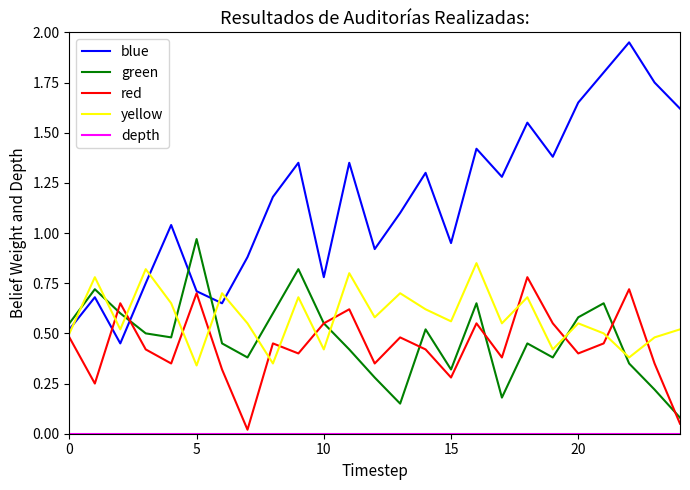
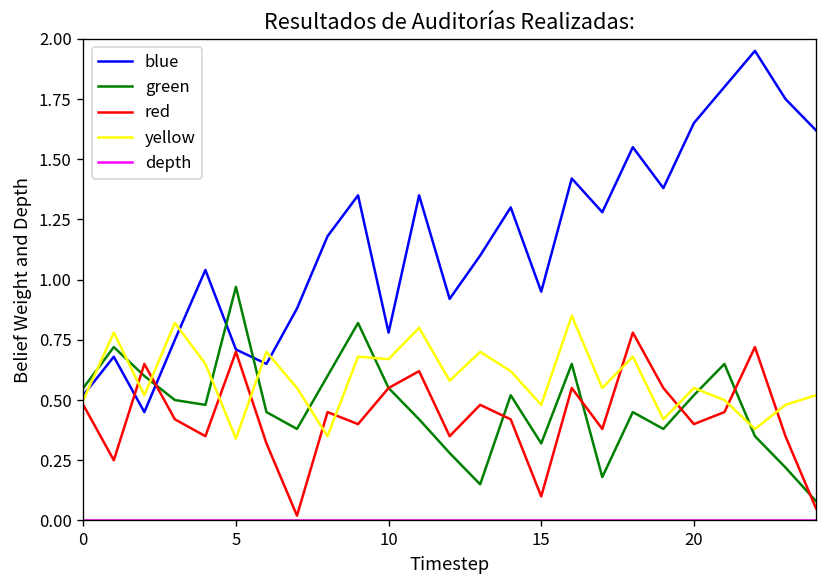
  {
    "blue": {
      "0": 0.52,
      "10": 0.78,
      "15": 0.95,
      "20": 1.65
    },
    "green": {
      "0": 0.55,
      "5": 0.97,
      "15": 0.32,
-     "20": 0.58
+     "20": 0.52
    },
    "red": {
      "0": 0.48,
-     "15": 0.28,
+     "15": 0.10,
      "20": 0.40
    },
    "yellow": {
      "0": 0.50,
      "5": 0.34,
-     "10": 0.42,
-     "15": 0.56,
+     "10": 0.67,
+     "15": 0.48,
      "20": 0.55
    },
    "depth": {
      "0": 0.00,
      "5": 0.00,
      "10": 0.00,
      "15": 0.00,
      "20": 0.00
    }
  }
